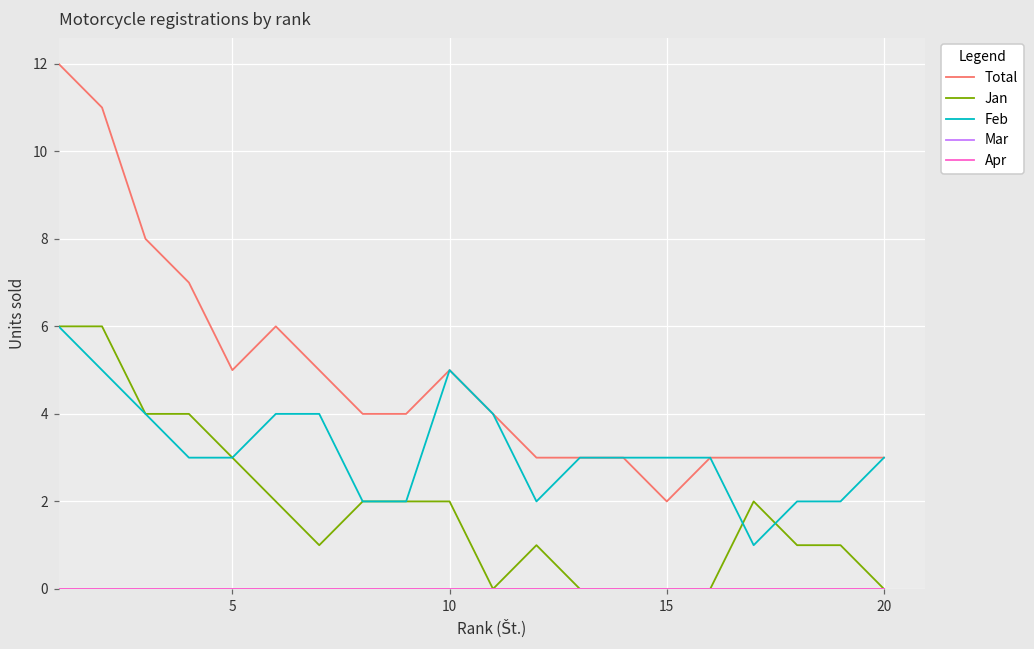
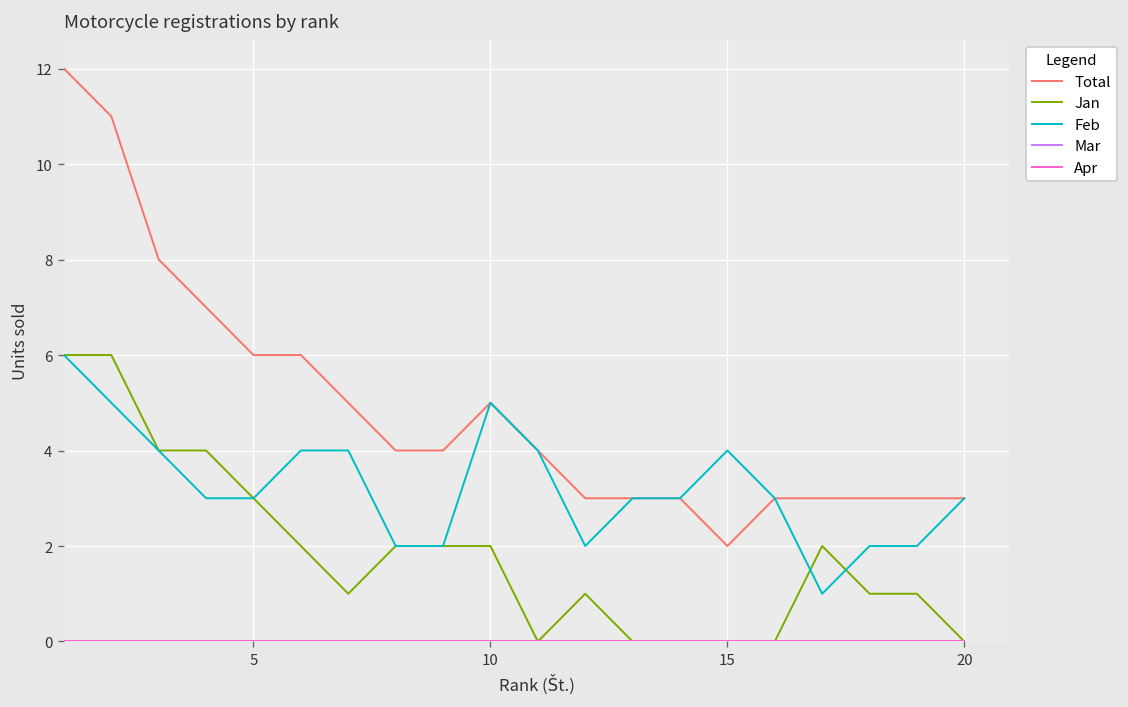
  {
    "Total": {
-     "5": 5,
+     "5": 6,
      "15": 2
    },
    "Jan": {
      "10": 2
    },
    "Feb": {
-     "15": 3
+     "15": 4
    },
    "Apr": {
      "5": 0,
      "10": 0
    }
  }
